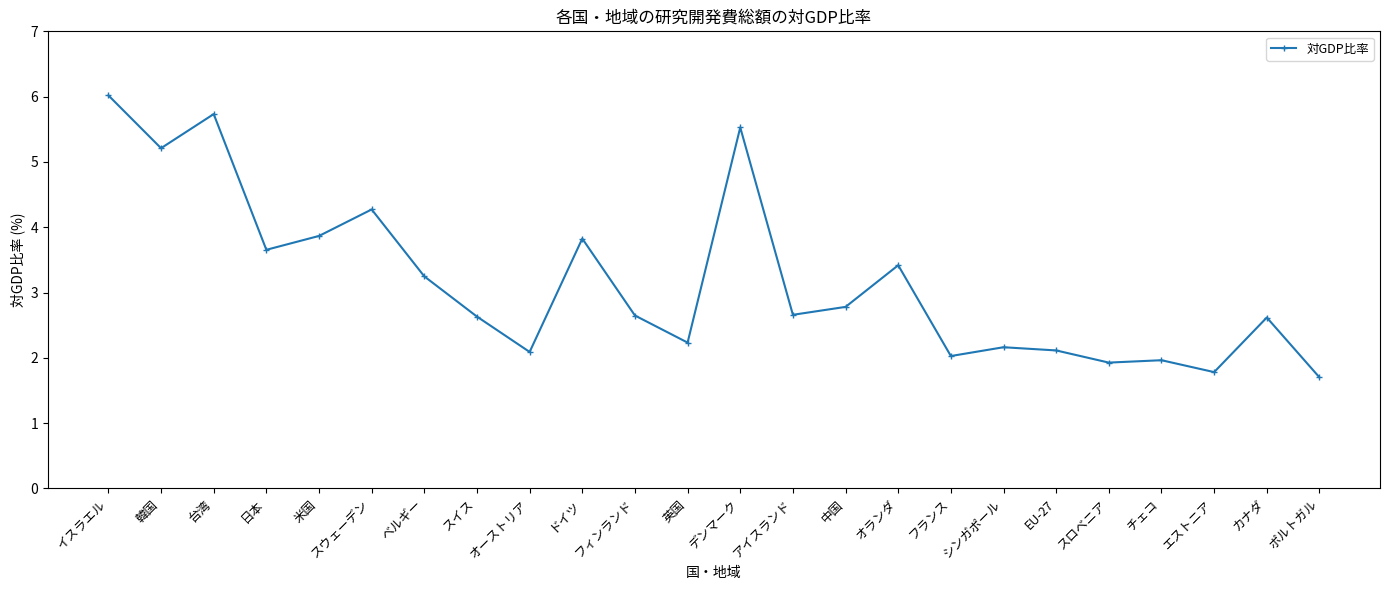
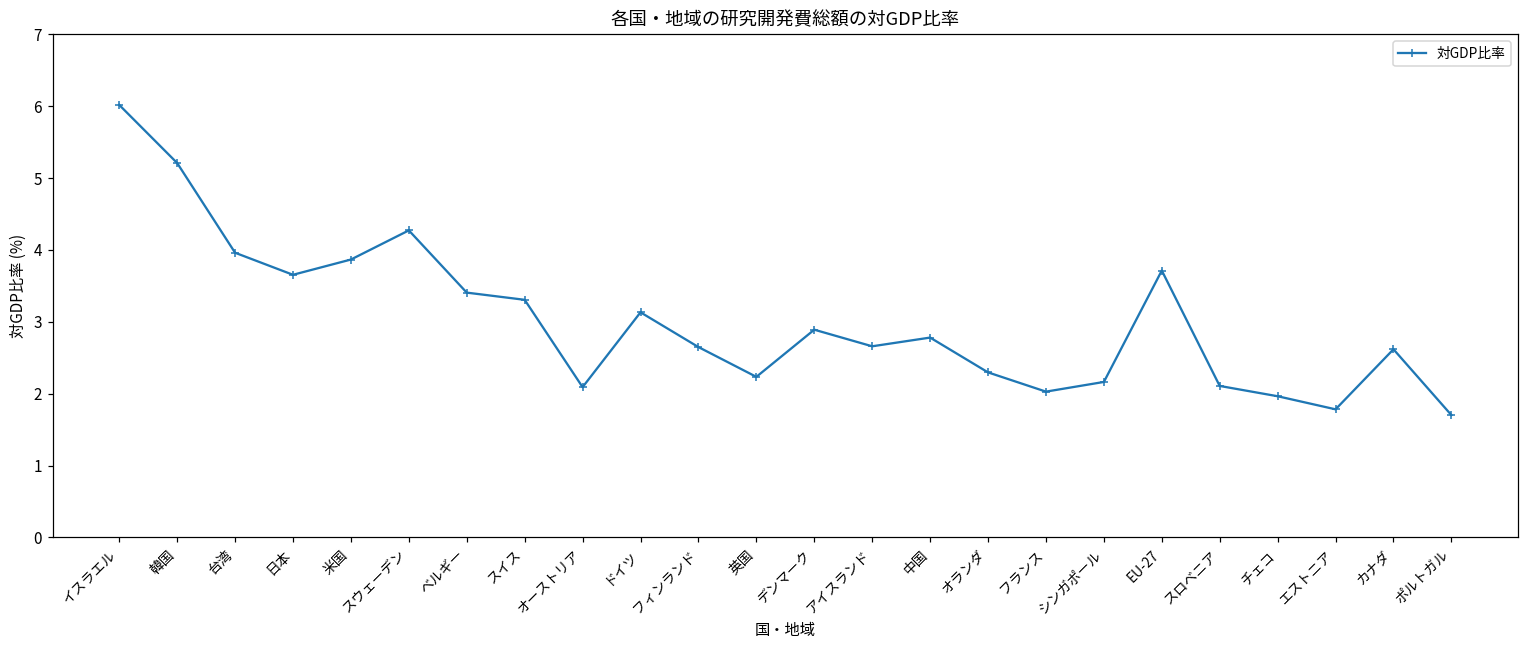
  {
    "イスラエル": 6.0,
    "韓国": 5.2,
-   "台湾": 5.7,
+   "台湾": 4.0,
    "日本": 3.7,
    "米国": 3.9,
    "スウェーデン": 4.3,
-   "ベルギー": 3.2,
-   "スイス": 2.6,
+   "ベルギー": 3.4,
+   "スイス": 3.3,
    "オーストリア": 2.1,
-   "ドイツ": 3.8,
+   "ドイツ": 3.1,
    "フィンランド": 2.6,
    "英国": 2.2,
-   "デンマーク": 5.5,
+   "デンマーク": 2.9,
    "アイスランド": 2.7,
    "中国": 2.8,
-   "オランダ": 3.4,
+   "オランダ": 2.3,
    "フランス": 2.0,
    "シンガポール": 2.2,
-   "EU-27": 2.1,
-   "スロベニア": 1.9,
+   "EU-27": 3.7,
+   "スロベニア": 2.1,
    "チェコ": 2.0,
    "エストニア": 1.8,
    "カナダ": 2.6,
    "ポルトガル": 1.7
  }
